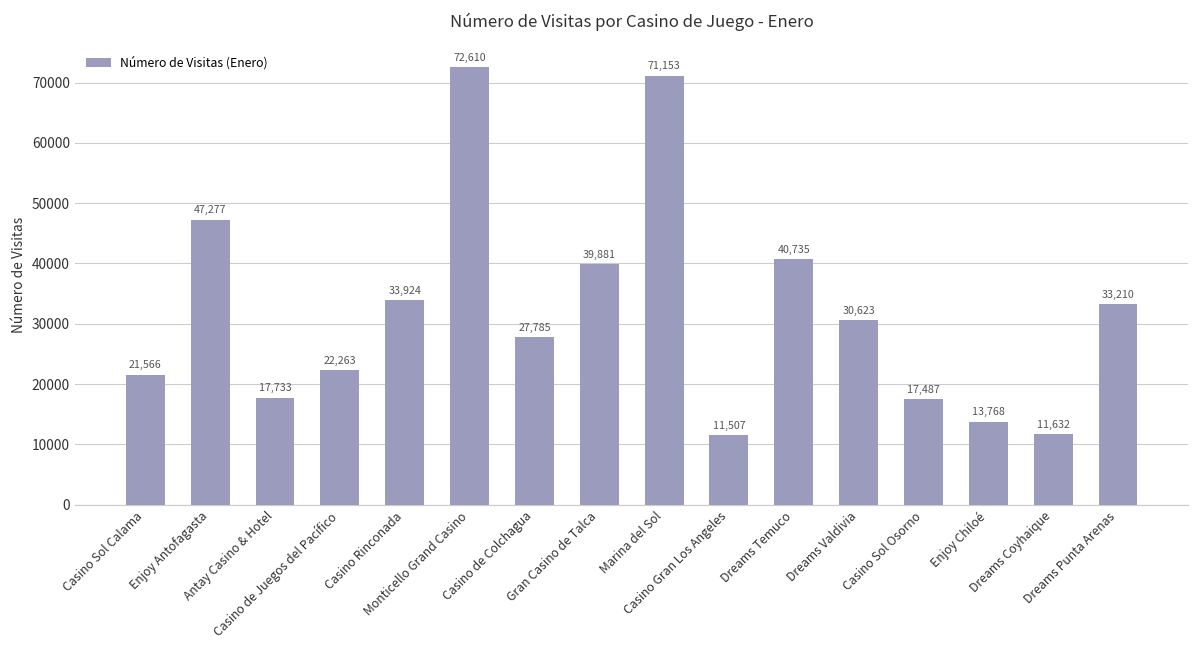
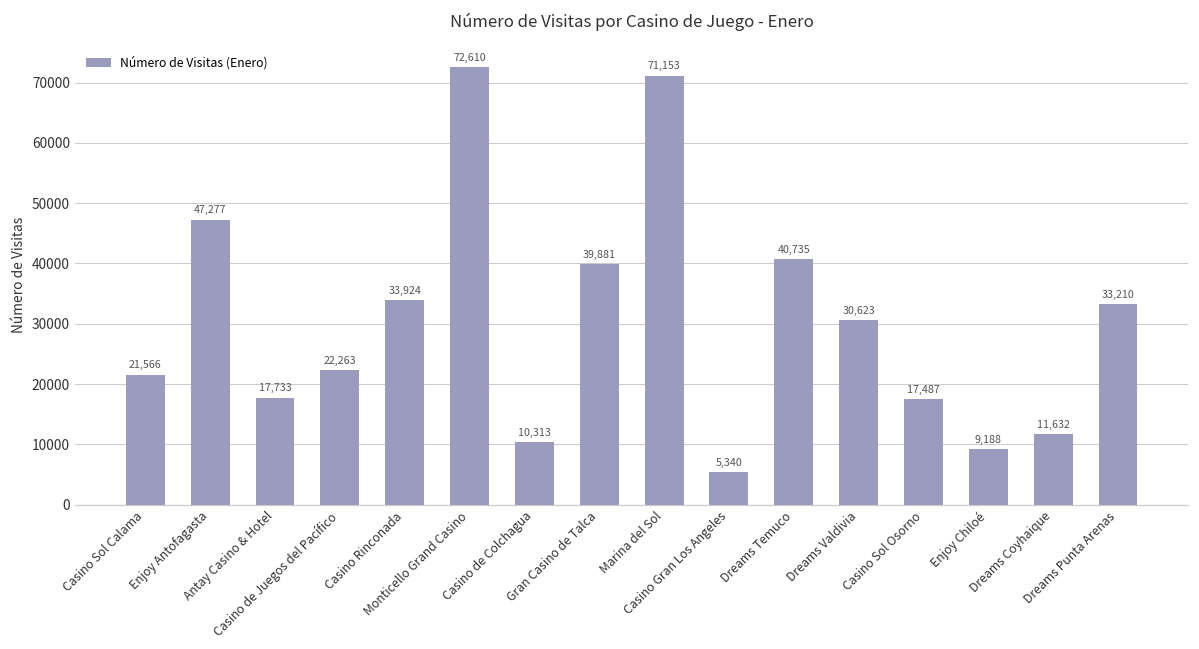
  {
    "Casino Sol Calama": "21,566",
    "Enjoy Antofagasta": "47,277",
    "Antay Casino & Hotel": "17,733",
    "Casino de Juegos del Pacífico": "22,263",
    "Casino Rinconada": "33,924",
    "Monticello Grand Casino": "72,610",
-   "Casino de Colchagua": "27,785",
+   "Casino de Colchagua": "10,313",
    "Gran Casino de Talca": "39,881",
    "Marina del Sol": "71,153",
-   "Casino Gran Los Angeles": "11,507",
+   "Casino Gran Los Angeles": "5,340",
    "Dreams Temuco": "40,735",
    "Dreams Valdivia": "30,623",
    "Casino Sol Osorno": "17,487",
-   "Enjoy Chiloé": "13,768",
+   "Enjoy Chiloé": "9,188",
    "Dreams Coyhaique": "11,632",
    "Dreams Punta Arenas": "33,210"
  }
